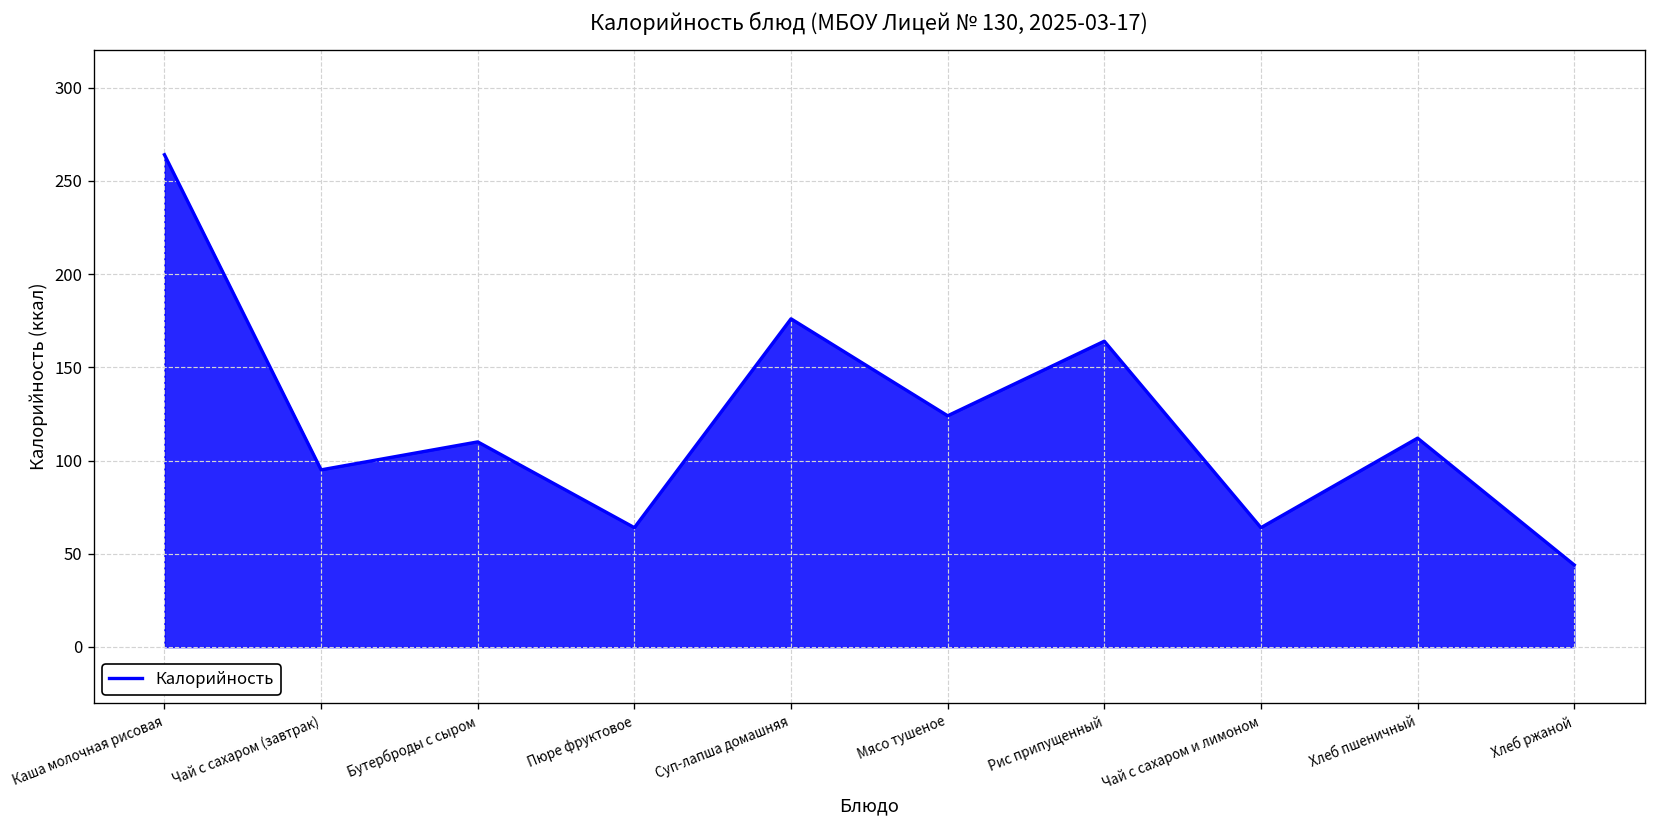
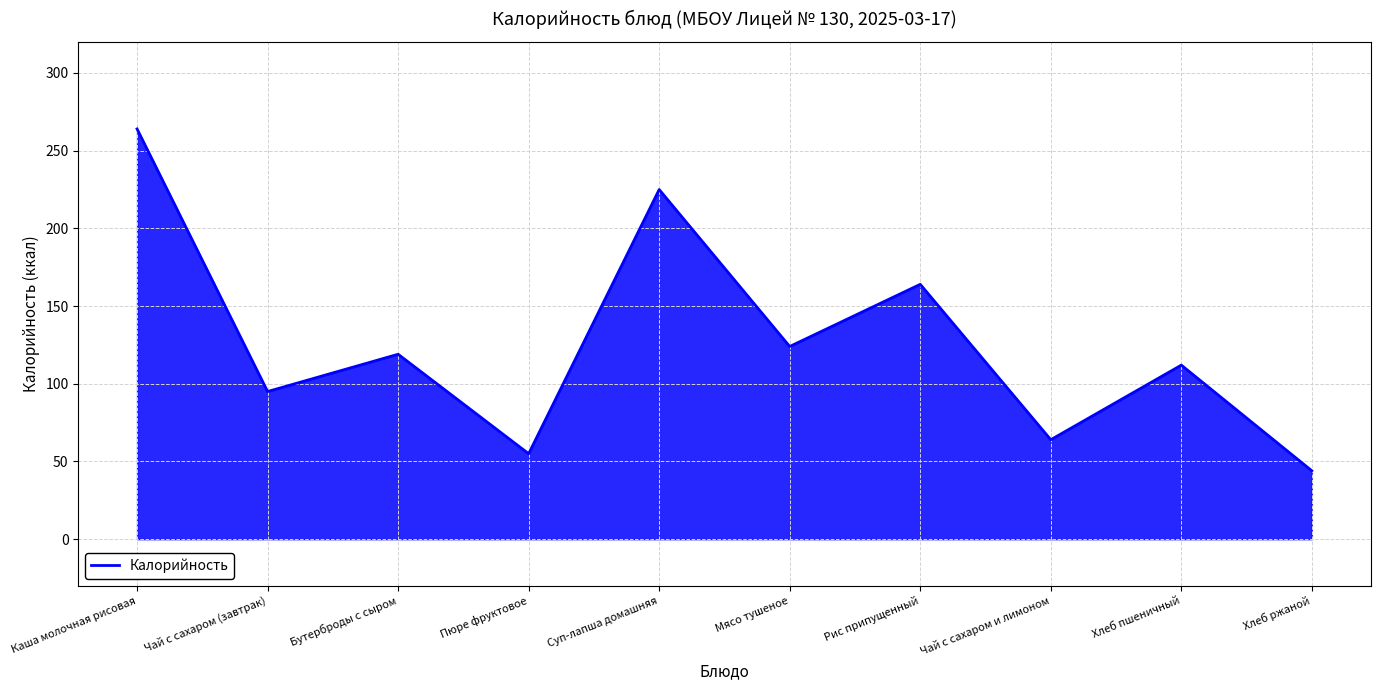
  {
    "Каша молочная рисовая": 264,
    "Чай с сахаром (завтрак)": 95,
-   "Бутерброды с сыром": 110,
-   "Пюре фруктовое": 64,
-   "Суп-лапша домашняя": 176,
+   "Бутерброды с сыром": 119,
+   "Пюре фруктовое": 55,
+   "Суп-лапша домашняя": 225,
    "Мясо тушеное": 124,
    "Рис припущенный": 164,
    "Чай с сахаром и лимоном": 64,
    "Хлеб пшеничный": 112,
    "Хлеб ржаной": 44
  }
